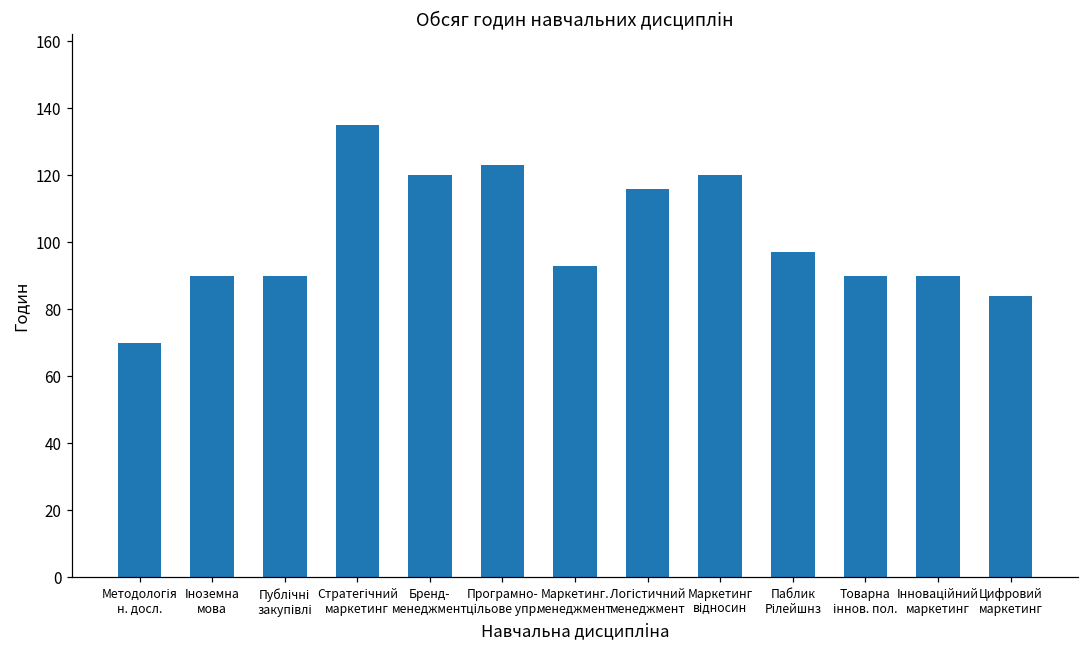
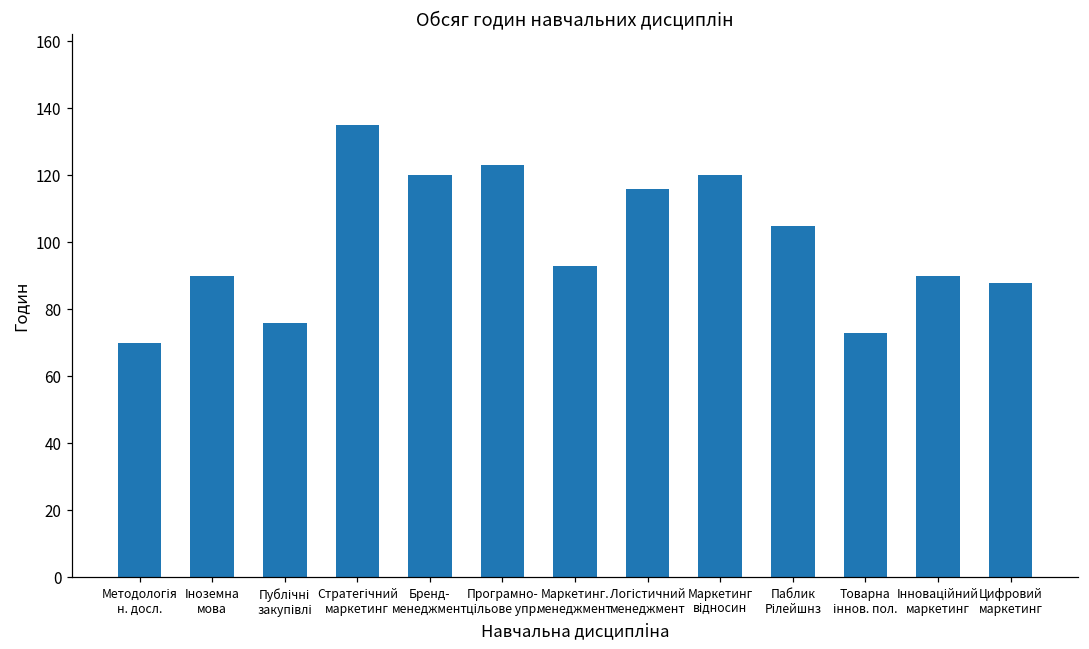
  {
    "Методологія н. досл.": 70,
    "Іноземна мова": 90,
-   "Публічні закупівлі": 90,
+   "Публічні закупівлі": 76,
    "Стратегічний маркетинг": 135,
    "Бренд- менеджмент": 120,
    "Програмно- цільове упр.": 123,
    "Маркетинг. менеджмент": 93,
    "Логістичний менеджмент": 116,
    "Маркетинг відносин": 120,
-   "Паблик Рілейшнз": 97,
-   "Товарна іннов. пол.": 90,
+   "Паблик Рілейшнз": 105,
+   "Товарна іннов. пол.": 73,
    "Інноваційний маркетинг": 90,
-   "Цифровий маркетинг": 84
+   "Цифровий маркетинг": 88
  }
